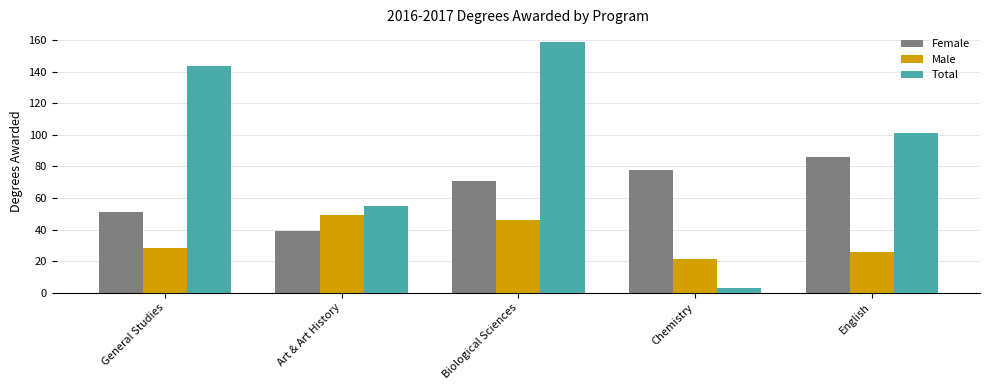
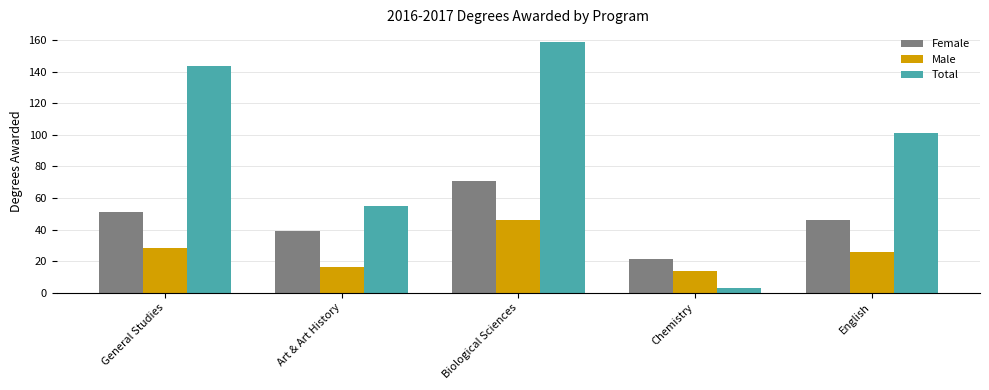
  {
    "Female": {
      "General Studies": 51,
      "Art & Art History": 39,
      "Biological Sciences": 71,
-     "Chemistry": 78,
-     "English": 86
+     "Chemistry": 21,
+     "English": 46
    },
    "Male": {
      "General Studies": 28,
-     "Art & Art History": 49,
+     "Art & Art History": 16,
      "Biological Sciences": 46,
-     "Chemistry": 21,
+     "Chemistry": 14,
      "English": 26
    },
    "Total": {
      "General Studies": 144,
      "Art & Art History": 55,
      "Biological Sciences": 159,
      "Chemistry": 3,
      "English": 101
    }
  }
